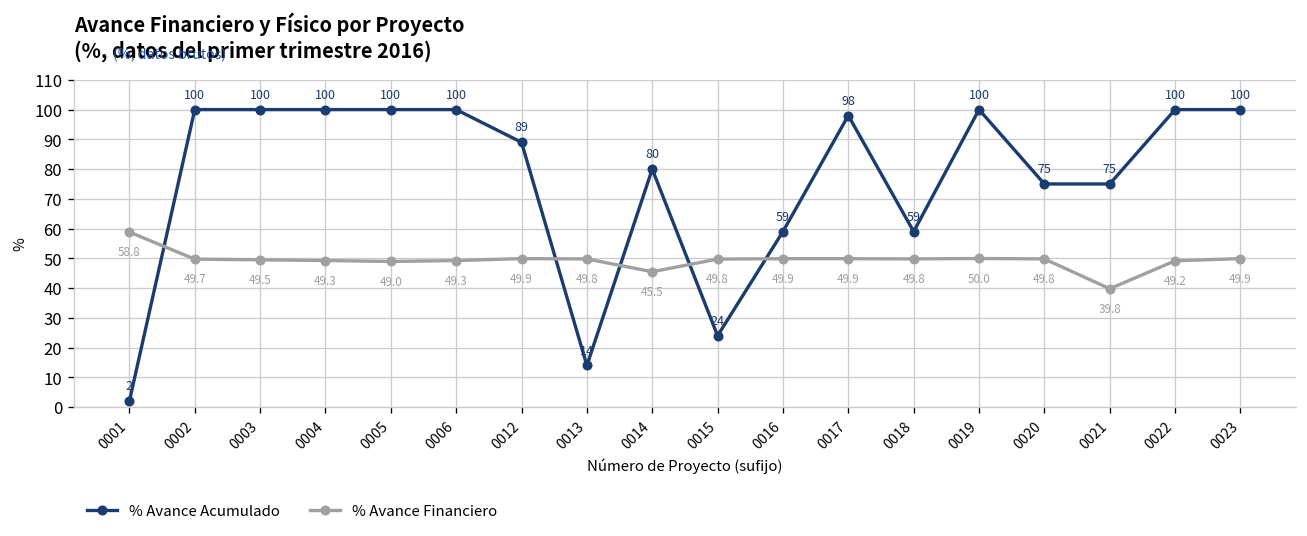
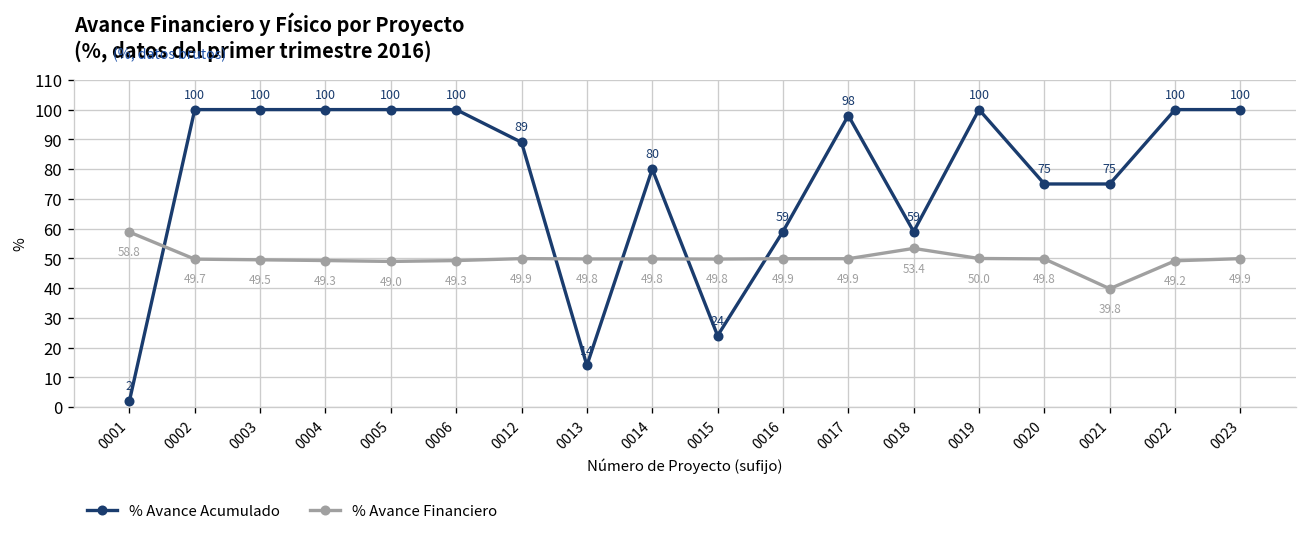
  {
    "% Avance Acumulado": {
      "0001": 2,
      "0002": 100,
      "0003": 100,
      "0004": 100,
      "0005": 100,
      "0006": 100,
      "0012": 89,
      "0013": 14,
      "0014": 80,
      "0015": 24,
      "0016": 59,
      "0017": 98,
      "0018": 59,
      "0019": 100,
      "0020": 75,
      "0021": 75,
      "0022": 100,
      "0023": 100
    },
    "% Avance Financiero": {
      "0001": 58.8,
      "0002": 49.7,
      "0003": 49.5,
      "0004": 49.3,
      "0005": 49.0,
      "0006": 49.3,
      "0012": 49.9,
      "0013": 49.8,
-     "0014": 45.5,
+     "0014": 49.8,
      "0015": 49.8,
      "0016": 49.9,
      "0017": 49.9,
-     "0018": 49.8,
+     "0018": 53.4,
      "0019": 50.0,
      "0020": 49.8,
      "0021": 39.8,
      "0022": 49.2,
      "0023": 49.9
    }
  }
